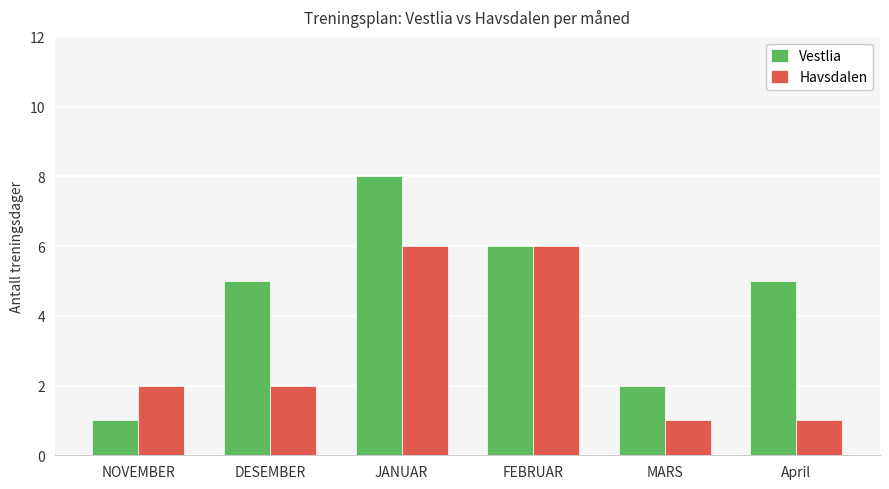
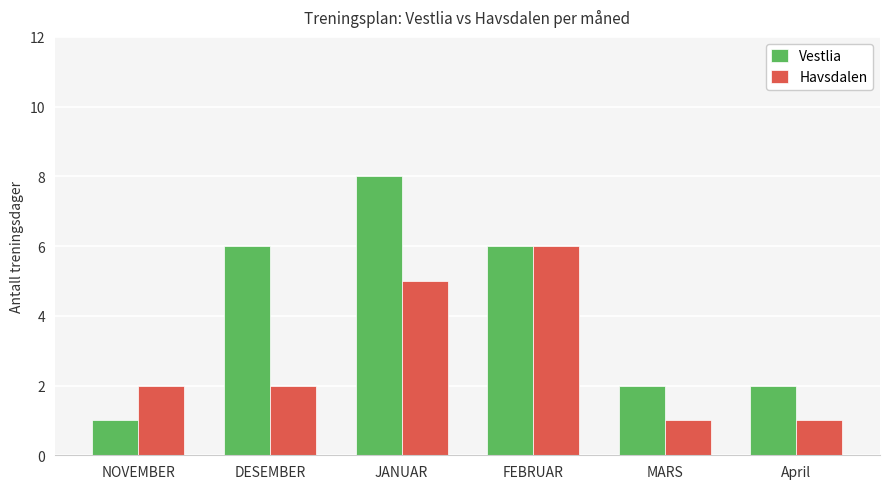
  {
    "Vestlia": {
      "NOVEMBER": 1,
-     "DESEMBER": 5,
+     "DESEMBER": 6,
      "JANUAR": 8,
      "FEBRUAR": 6,
      "MARS": 2,
-     "April": 5
+     "April": 2
    },
    "Havsdalen": {
      "NOVEMBER": 2,
      "DESEMBER": 2,
-     "JANUAR": 6,
+     "JANUAR": 5,
      "FEBRUAR": 6,
      "MARS": 1,
      "April": 1
    }
  }
